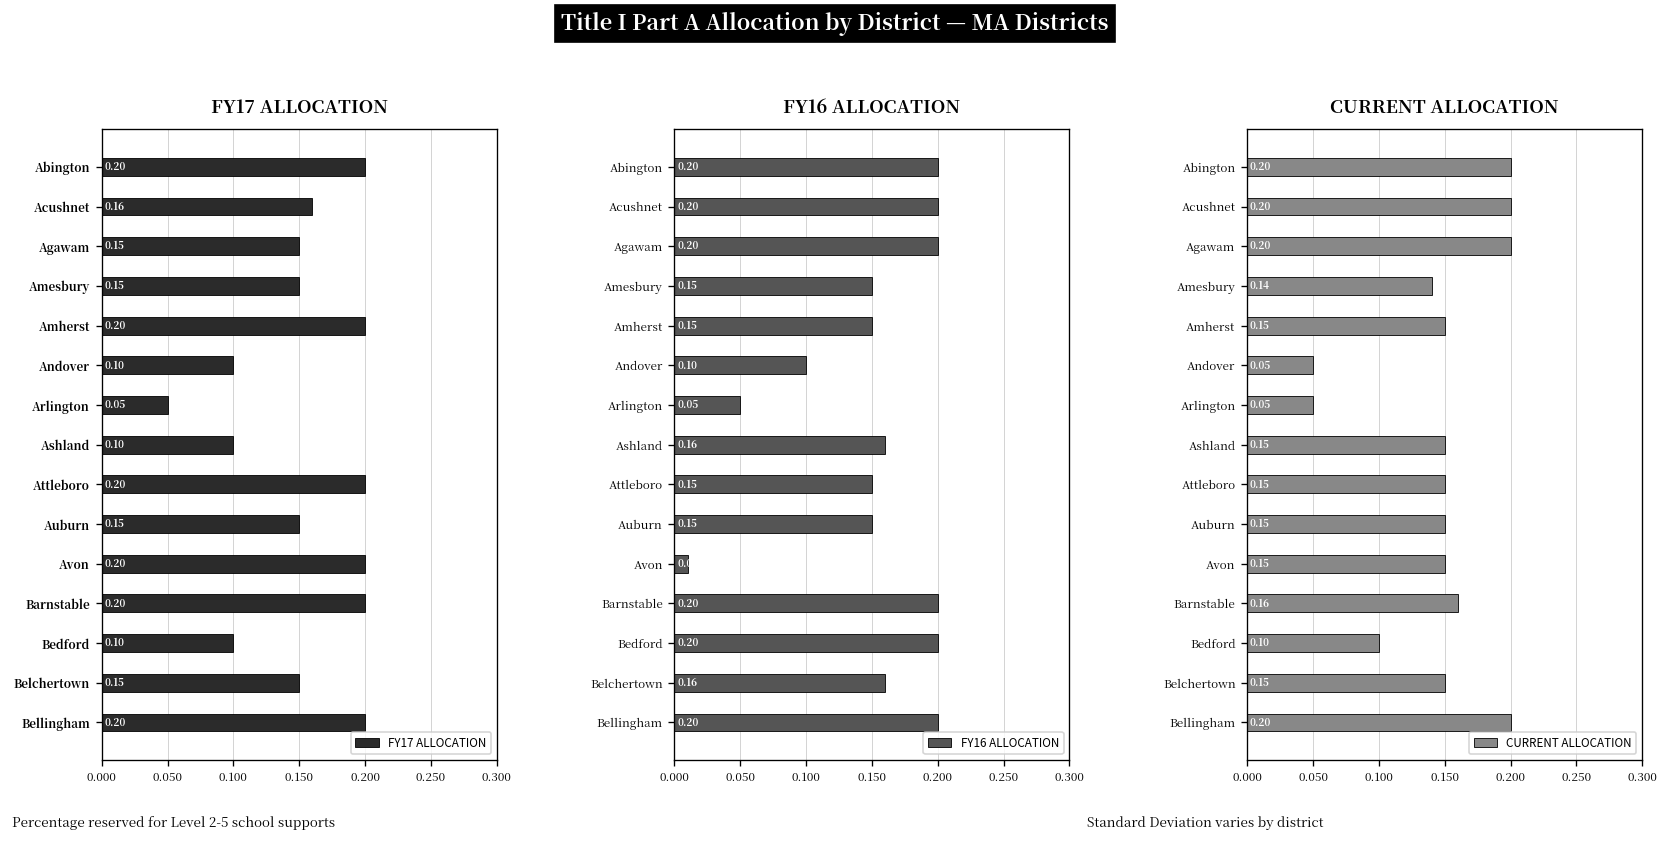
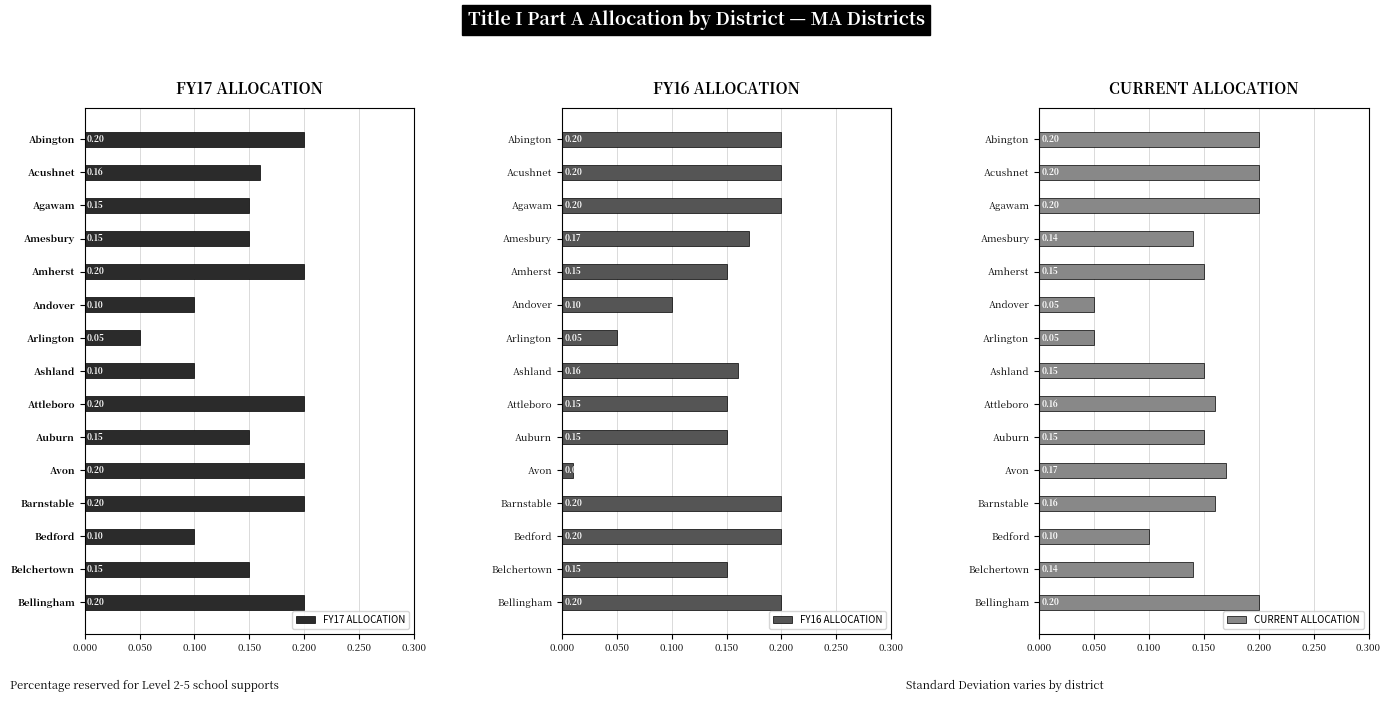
  {
    "FY17 ALLOCATION": {
      "Abington": 0.20,
      "Acushnet": 0.16,
      "Agawam": 0.15,
      "Amesbury": 0.15,
      "Amherst": 0.20,
      "Andover": 0.10,
      "Arlington": 0.05,
      "Ashland": 0.10,
      "Attleboro": 0.20,
      "Auburn": 0.15,
      "Avon": 0.20,
      "Barnstable": 0.20,
      "Bedford": 0.10,
      "Belchertown": 0.15,
      "Bellingham": 0.20
    },
    "FY16 ALLOCATION": {
      "Abington": 0.20,
      "Acushnet": 0.20,
      "Agawam": 0.20,
-     "Amesbury": 0.15,
+     "Amesbury": 0.17,
      "Amherst": 0.15,
      "Andover": 0.10,
      "Arlington": 0.05,
      "Ashland": 0.16,
      "Attleboro": 0.15,
      "Auburn": 0.15,
      "Avon": 0.01,
      "Barnstable": 0.20,
      "Bedford": 0.20,
-     "Belchertown": 0.16,
+     "Belchertown": 0.15,
      "Bellingham": 0.20
    },
    "CURRENT ALLOCATION": {
      "Abington": 0.20,
      "Acushnet": 0.20,
      "Agawam": 0.20,
      "Amesbury": 0.14,
      "Amherst": 0.15,
      "Andover": 0.05,
      "Arlington": 0.05,
      "Ashland": 0.15,
-     "Attleboro": 0.15,
+     "Attleboro": 0.16,
      "Auburn": 0.15,
-     "Avon": 0.15,
+     "Avon": 0.17,
      "Barnstable": 0.16,
      "Bedford": 0.10,
-     "Belchertown": 0.15,
+     "Belchertown": 0.14,
      "Bellingham": 0.20
    }
  }
